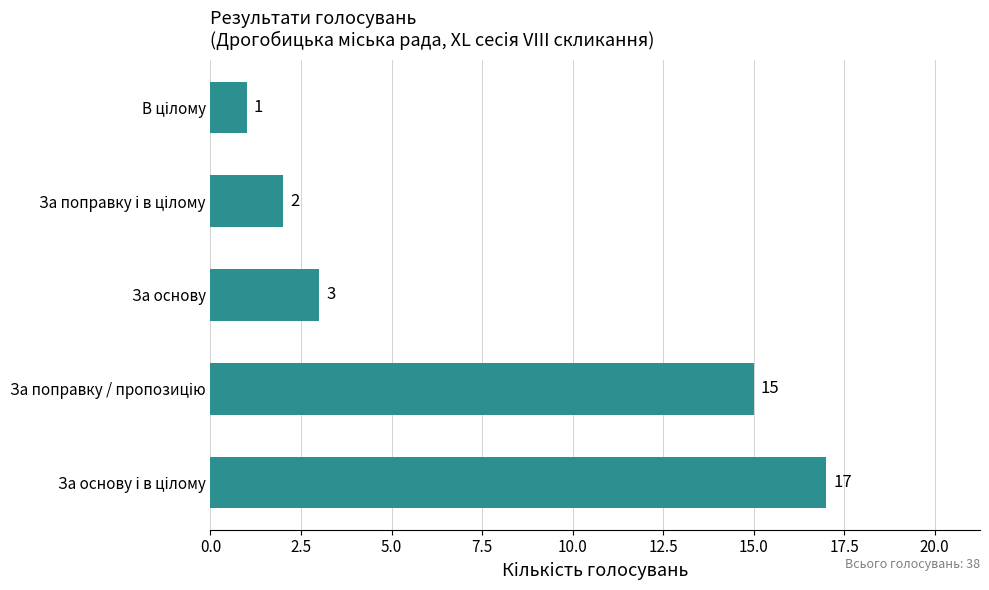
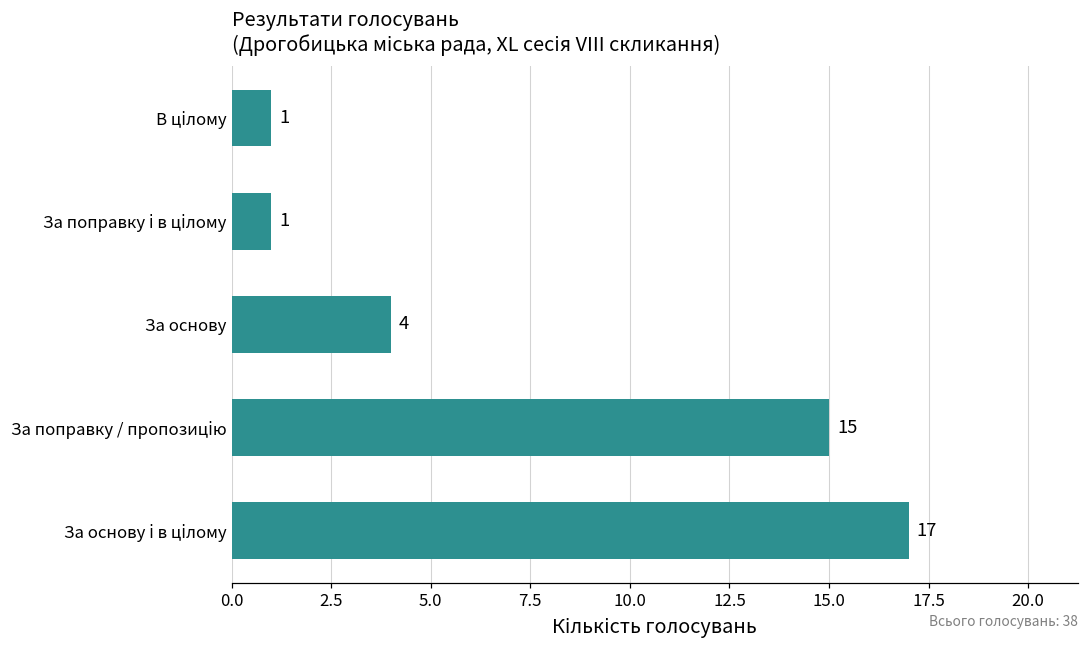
  {
    "В цілому": 1,
-   "За поправку і в цілому": 2,
-   "За основу": 3,
+   "За поправку і в цілому": 1,
+   "За основу": 4,
    "За поправку / пропозицію": 15,
    "За основу і в цілому": 17
  }
